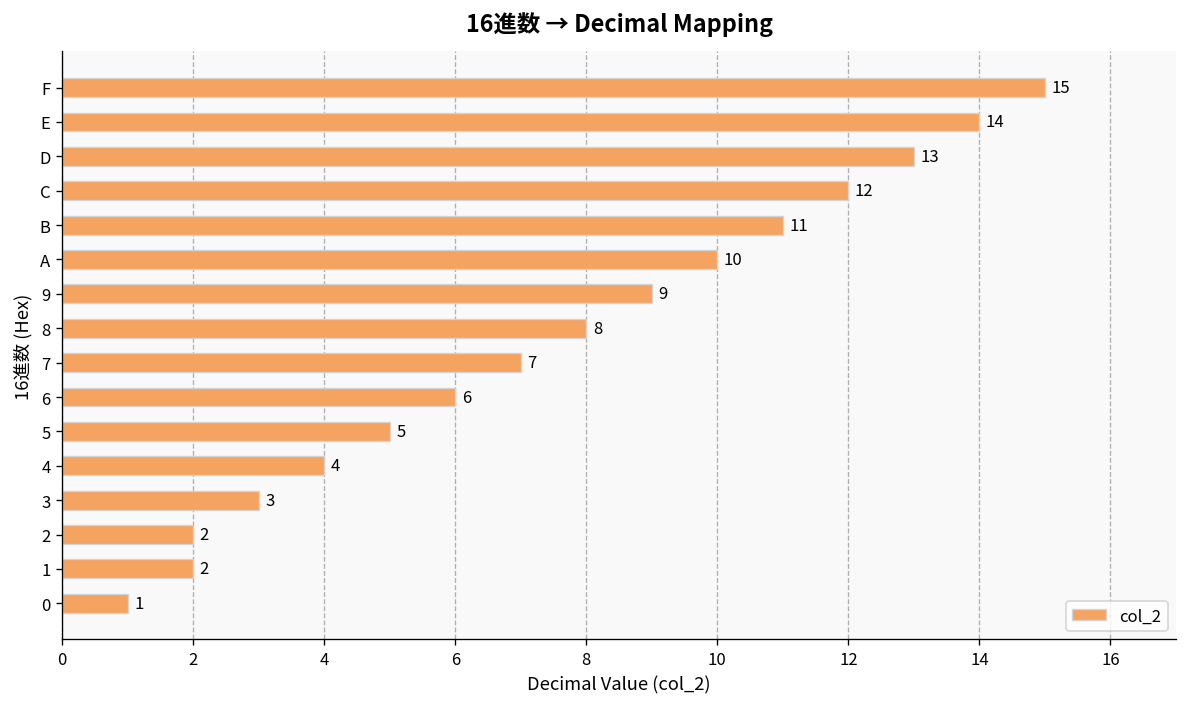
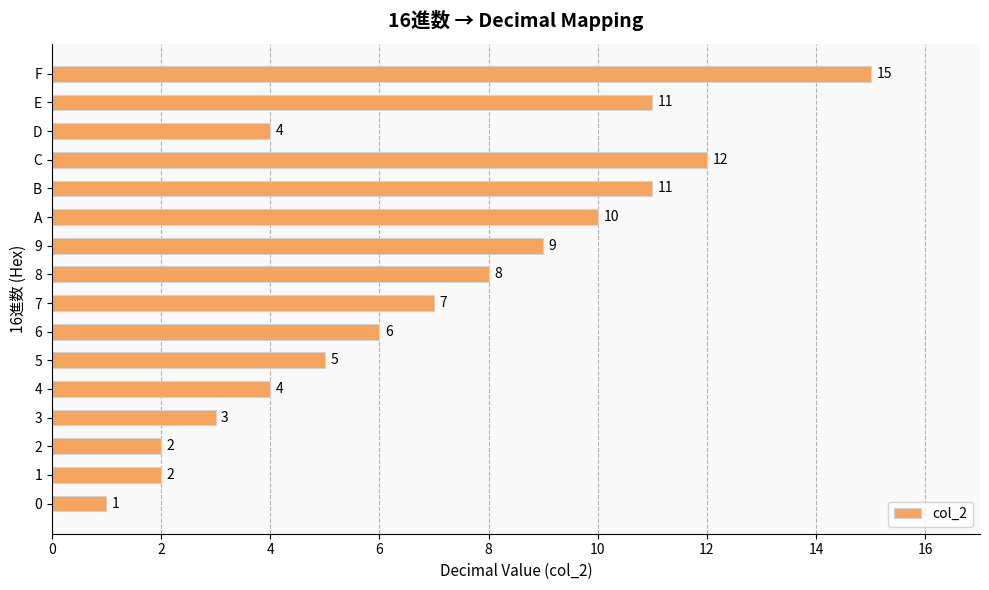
  {
    "F": 15,
-   "E": 14,
-   "D": 13,
+   "E": 11,
+   "D": 4,
    "C": 12,
    "B": 11,
    "A": 10,
    "9": 9,
    "8": 8,
    "7": 7,
    "6": 6,
    "5": 5,
    "4": 4,
    "3": 3,
    "2": 2,
    "1": 2,
    "0": 1
  }
